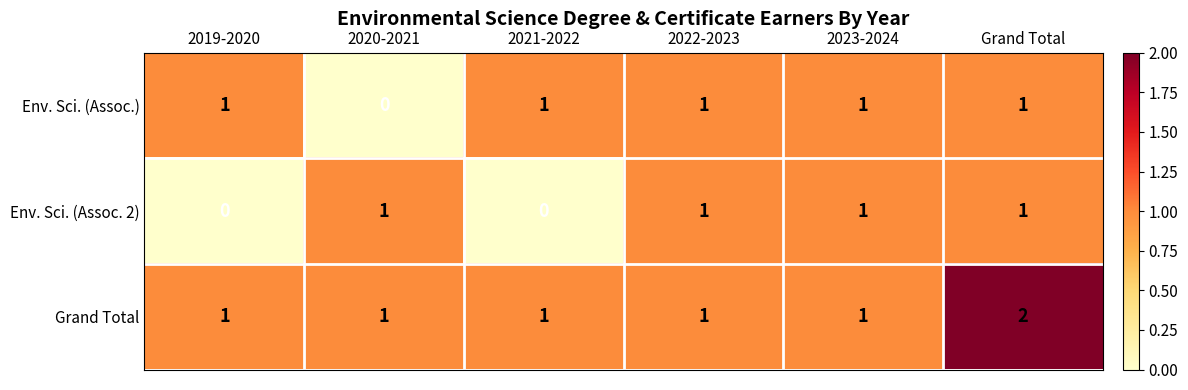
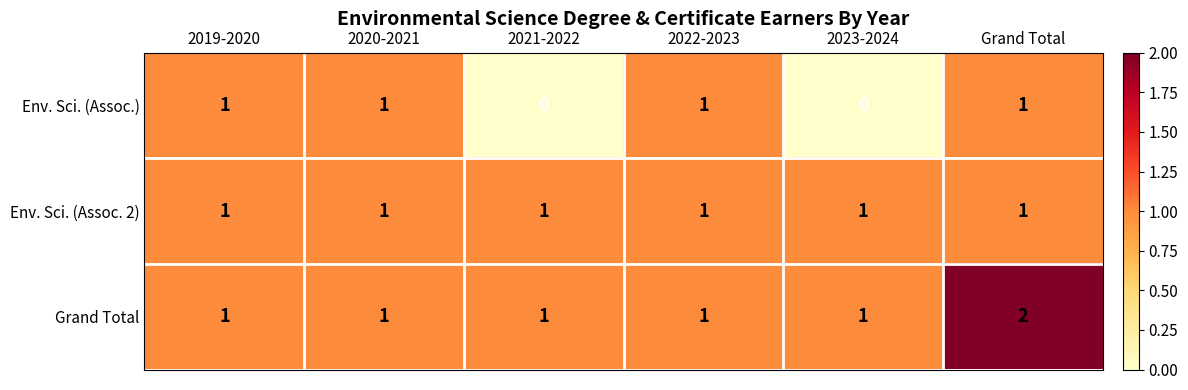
  {
    "Env. Sci. (Assoc.)": {
      "2019-2020": 1,
-     "2020-2021": 0,
-     "2021-2022": 1,
+     "2020-2021": 1,
+     "2021-2022": 0,
      "2022-2023": 1,
-     "2023-2024": 1,
+     "2023-2024": 0,
      "Grand Total": 1
    },
    "Env. Sci. (Assoc. 2)": {
-     "2019-2020": 0,
+     "2019-2020": 1,
      "2020-2021": 1,
-     "2021-2022": 0,
+     "2021-2022": 1,
      "2022-2023": 1,
      "2023-2024": 1,
      "Grand Total": 1
    },
    "Grand Total": {
      "2019-2020": 1,
      "2020-2021": 1,
      "2021-2022": 1,
      "2022-2023": 1,
      "2023-2024": 1,
      "Grand Total": 2
    }
  }
